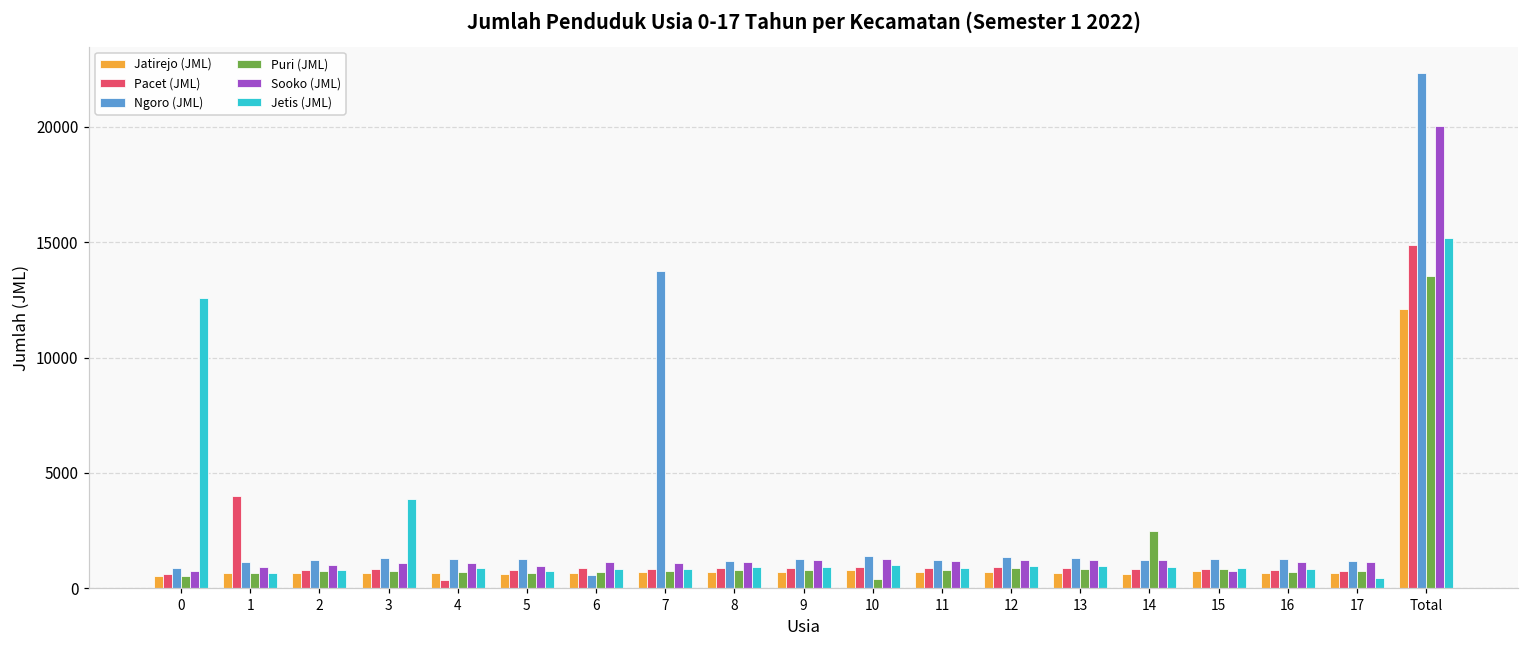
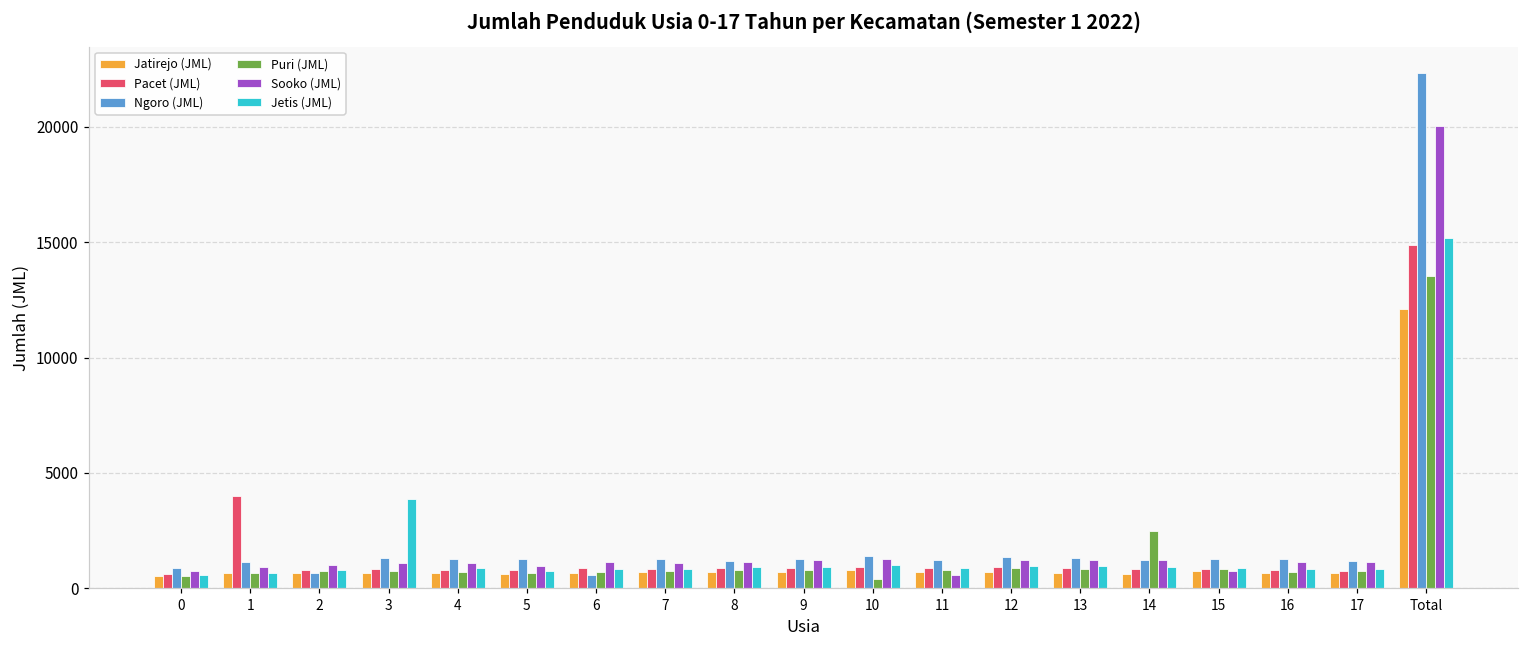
  {
    "Jatirejo (JML)": {
      "0": 500,
      "1": 700,
      "2": 700,
      "3": 700,
      "4": 600,
      "5": 600,
      "6": 700,
      "7": 700,
      "8": 700,
      "9": 700,
      "10": 800,
      "11": 700,
      "12": 700,
      "13": 700,
      "14": 600,
      "15": 700,
      "16": 700,
      "17": 600,
      "Total": 12100
    },
    "Pacet (JML)": {
      "0": 600,
      "1": 4000,
      "2": 800,
      "3": 800,
-     "4": 400,
+     "4": 800,
      "5": 800,
      "6": 900,
      "7": 800,
      "8": 900,
      "9": 900,
      "10": 900,
      "11": 900,
      "12": 900,
      "13": 900,
      "14": 800,
      "15": 800,
      "16": 800,
      "17": 800,
      "Total": 14900
    },
    "Ngoro (JML)": {
      "0": 900,
      "1": 1100,
-     "2": 1200,
+     "2": 700,
      "3": 1300,
      "4": 1300,
      "5": 1300,
      "6": 600,
-     "7": 13700,
+     "7": 1200,
      "8": 1200,
      "9": 1300,
      "10": 1400,
      "11": 1200,
      "12": 1400,
      "13": 1300,
      "14": 1200,
      "15": 1300,
      "16": 1300,
      "17": 1200,
      "Total": 22300
    },
    "Puri (JML)": {
      "0": 500,
      "1": 700,
      "2": 800,
      "3": 800,
      "4": 700,
      "5": 600,
      "6": 700,
      "7": 800,
      "8": 800,
      "9": 800,
      "10": 400,
      "11": 800,
      "12": 900,
      "13": 800,
      "14": 2500,
      "15": 800,
      "16": 700,
      "17": 700,
      "Total": 13500
    },
    "Sooko (JML)": {
      "0": 800,
      "1": 900,
      "2": 1000,
      "3": 1100,
      "4": 1100,
      "5": 1000,
      "6": 1100,
      "7": 1100,
      "8": 1100,
      "9": 1200,
      "10": 1200,
-     "11": 1200,
+     "11": 600,
      "12": 1200,
      "13": 1200,
      "14": 1200,
      "15": 800,
      "16": 1200,
      "17": 1100,
      "Total": 20000
    },
    "Jetis (JML)": {
-     "0": 12600,
+     "0": 600,
      "1": 700,
      "2": 800,
      "3": 3900,
      "4": 900,
      "5": 800,
      "6": 800,
      "7": 800,
      "8": 900,
      "9": 900,
      "10": 1000,
      "11": 900,
      "12": 1000,
      "13": 900,
      "14": 900,
      "15": 900,
      "16": 800,
-     "17": 400,
+     "17": 800,
      "Total": 15200
    }
  }
